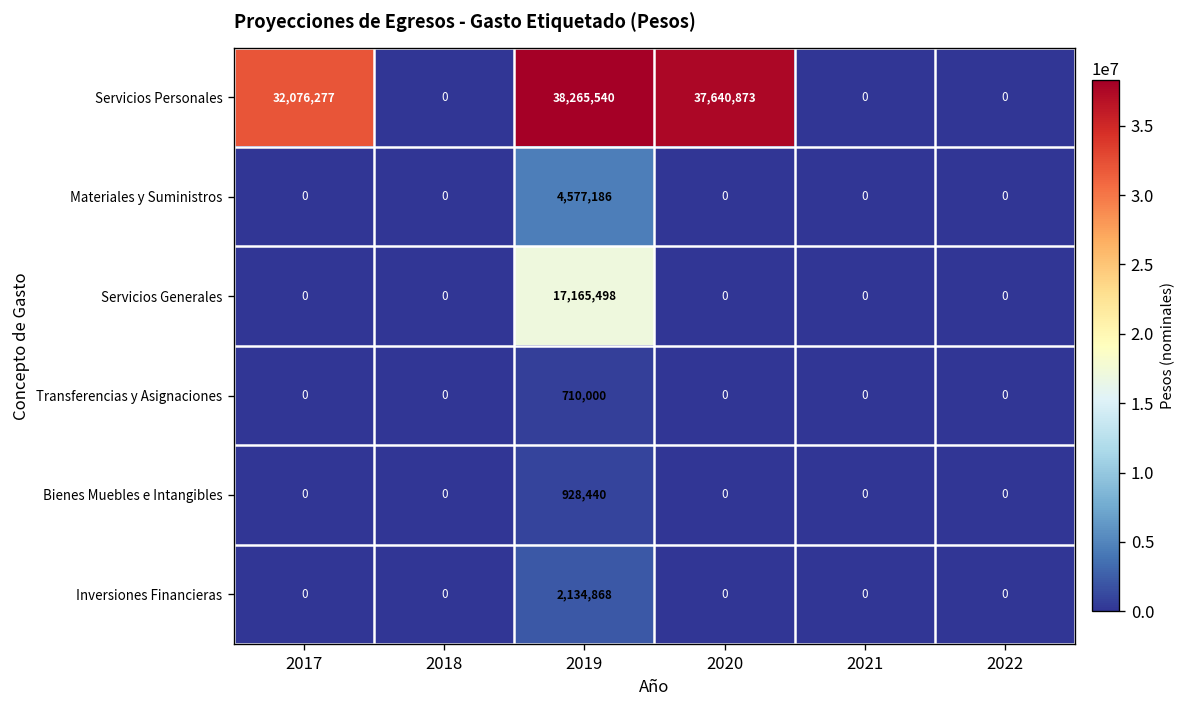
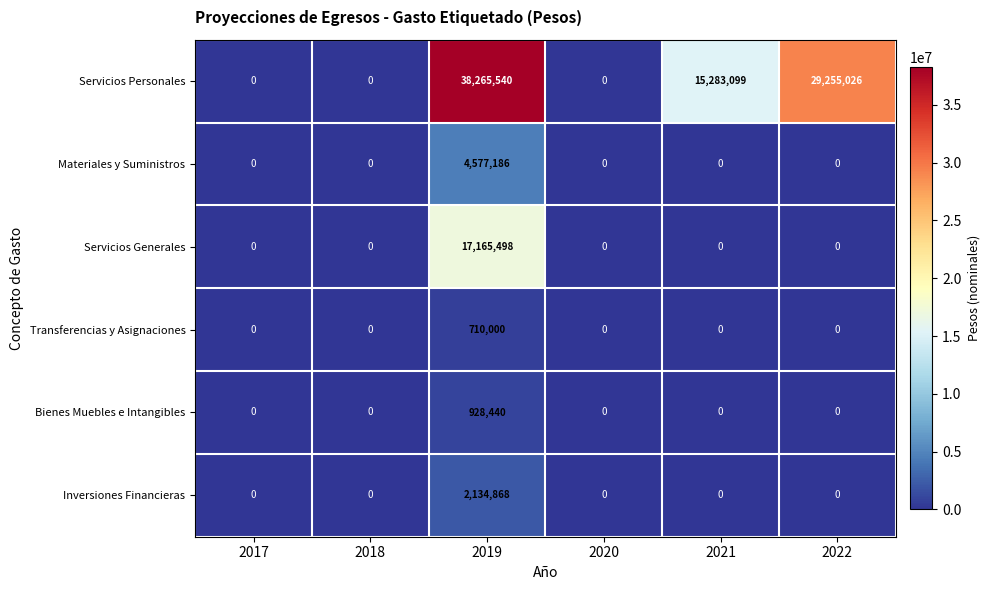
  {
    "Servicios Personales": {
-     "2017": "32,076,277",
+     "2017": "0",
      "2018": "0",
      "2019": "38,265,540",
-     "2020": "37,640,873",
-     "2021": "0",
-     "2022": "0"
+     "2020": "0",
+     "2021": "15,283,099",
+     "2022": "29,255,026"
    },
    "Materiales y Suministros": {
      "2017": "0",
      "2018": "0",
      "2019": "4,577,186",
      "2020": "0",
      "2021": "0",
      "2022": "0"
    },
    "Servicios Generales": {
      "2017": "0",
      "2018": "0",
      "2019": "17,165,498",
      "2020": "0",
      "2021": "0",
      "2022": "0"
    },
    "Transferencias y Asignaciones": {
      "2017": "0",
      "2018": "0",
      "2019": "710,000",
      "2020": "0",
      "2021": "0",
      "2022": "0"
    },
    "Bienes Muebles e Intangibles": {
      "2017": "0",
      "2018": "0",
      "2019": "928,440",
      "2020": "0",
      "2021": "0",
      "2022": "0"
    },
    "Inversiones Financieras": {
      "2017": "0",
      "2018": "0",
      "2019": "2,134,868",
      "2020": "0",
      "2021": "0",
      "2022": "0"
    }
  }
